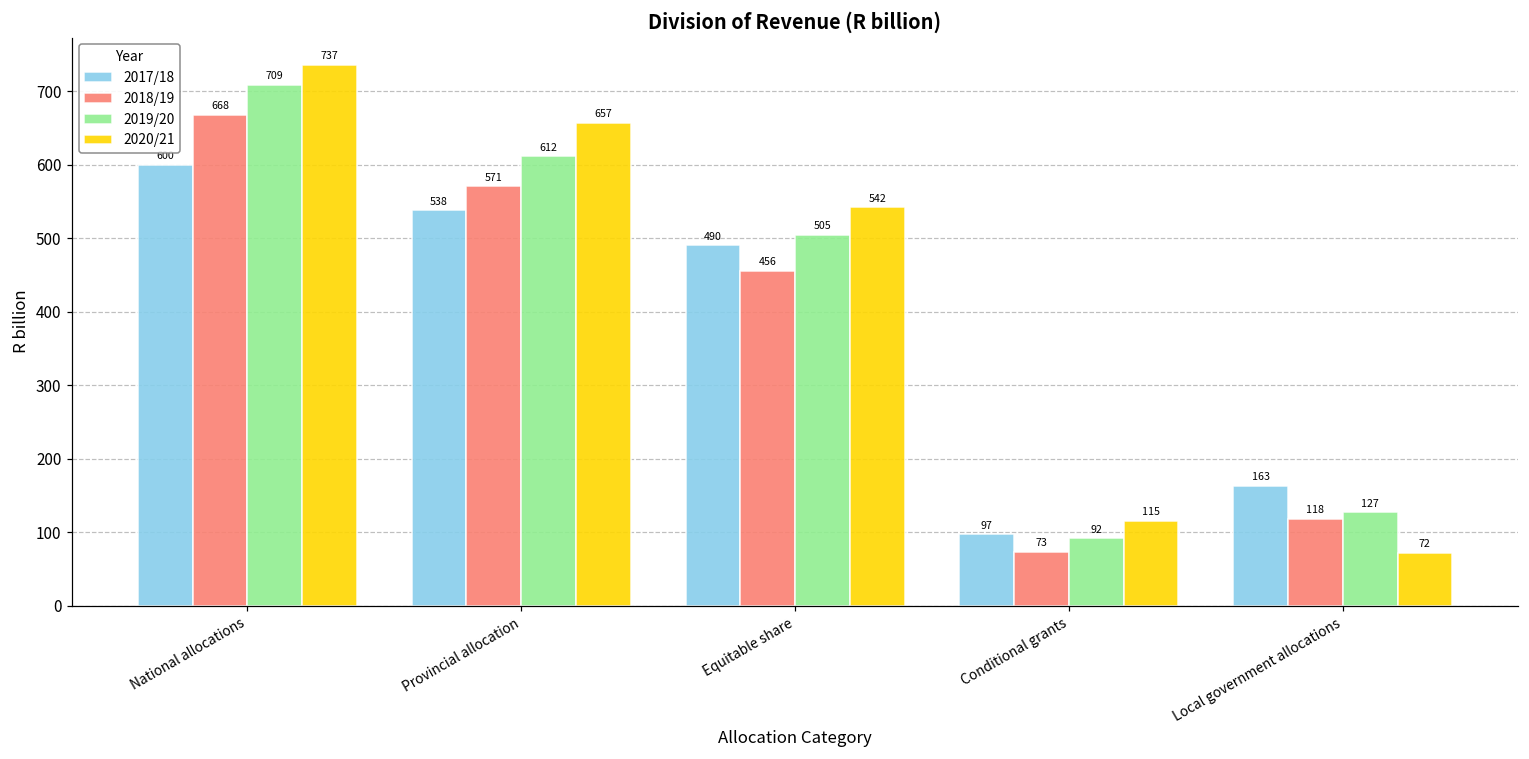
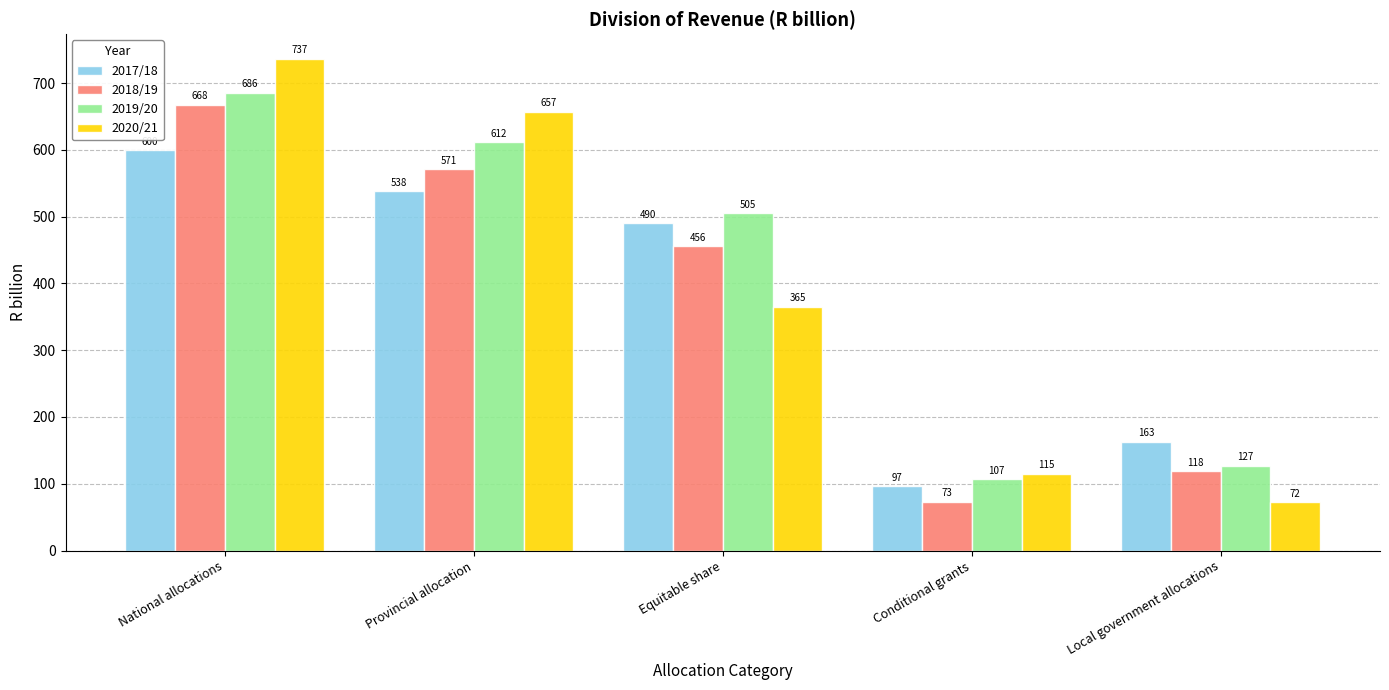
  {
    "2017/18": {
      "Provincial allocation": 538,
      "Equitable share": 490,
      "Conditional grants": 97,
      "Local government allocations": 163
    },
    "2018/19": {
      "National allocations": 668,
      "Provincial allocation": 571,
      "Equitable share": 456,
      "Conditional grants": 73,
      "Local government allocations": 118
    },
    "2019/20": {
-     "National allocations": 709,
+     "National allocations": 686,
      "Provincial allocation": 612,
      "Equitable share": 505,
-     "Conditional grants": 92,
+     "Conditional grants": 107,
      "Local government allocations": 127
    },
    "2020/21": {
      "National allocations": 737,
      "Provincial allocation": 657,
-     "Equitable share": 542,
+     "Equitable share": 365,
      "Conditional grants": 115,
      "Local government allocations": 72
    }
  }
